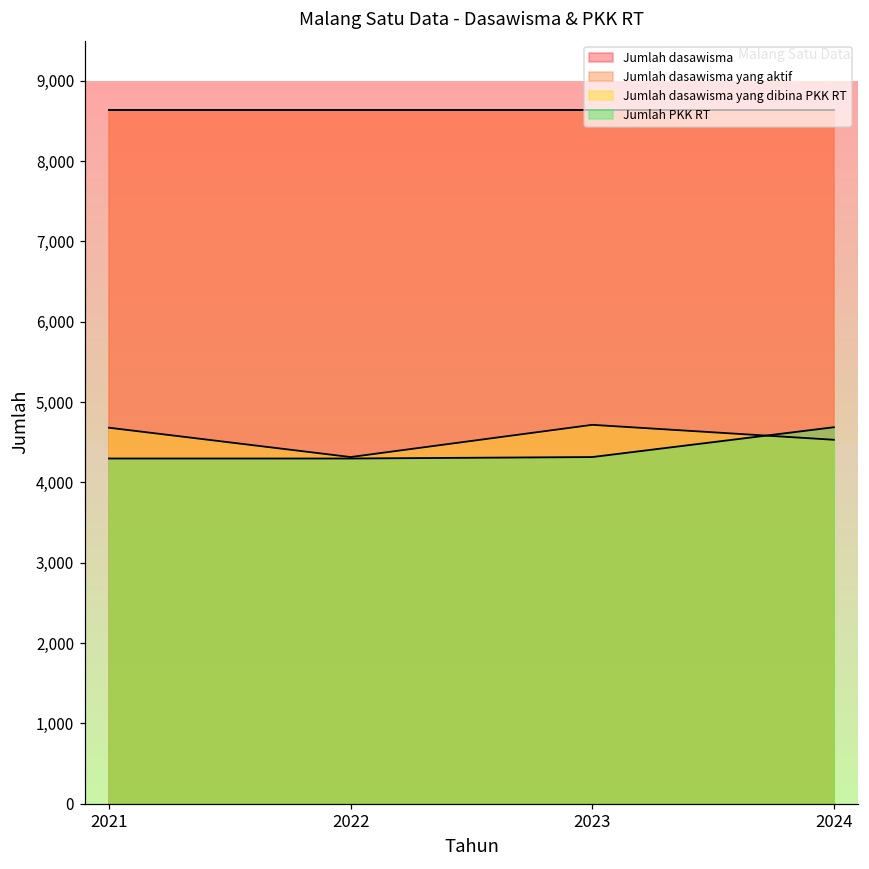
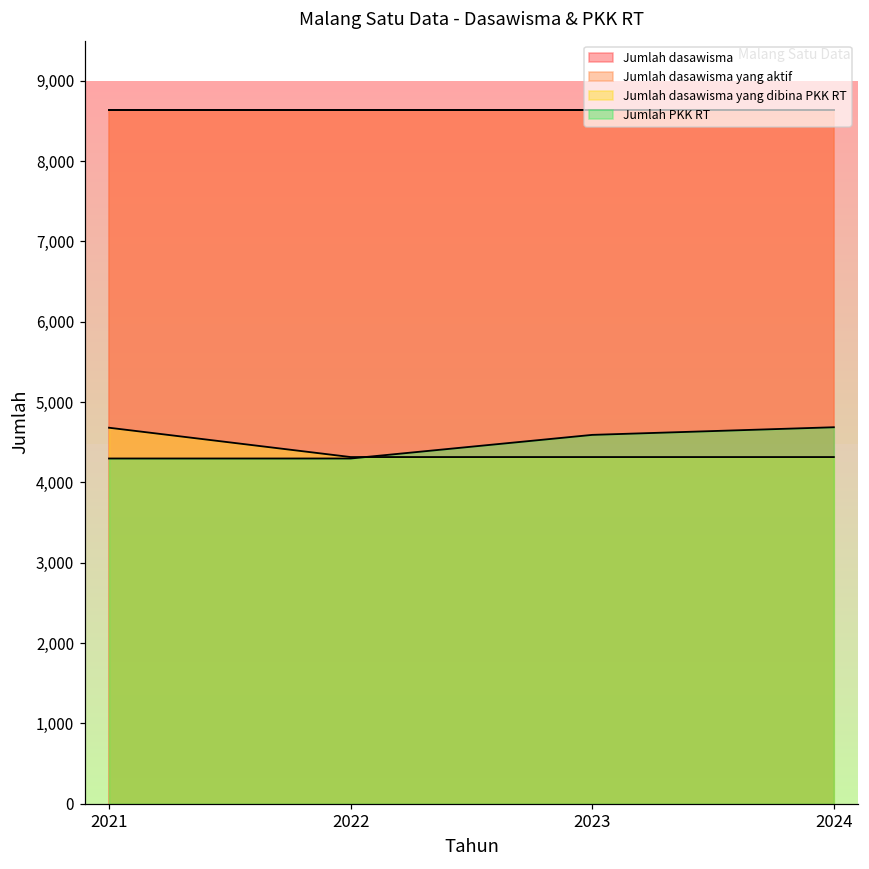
  {
    "Jumlah dasawisma yang aktif": {
      "2021": "8,600",
      "2022": "8,600"
    },
    "Jumlah dasawisma yang dibina PKK RT": {
      "2021": "4,700",
-     "2023": "4,700",
-     "2024": "4,500"
+     "2023": "4,300",
+     "2024": "4,300"
    },
    "Jumlah PKK RT": {
      "2021": "4,300",
-     "2023": "4,300",
+     "2023": "4,600",
      "2024": "4,700"
    }
  }
